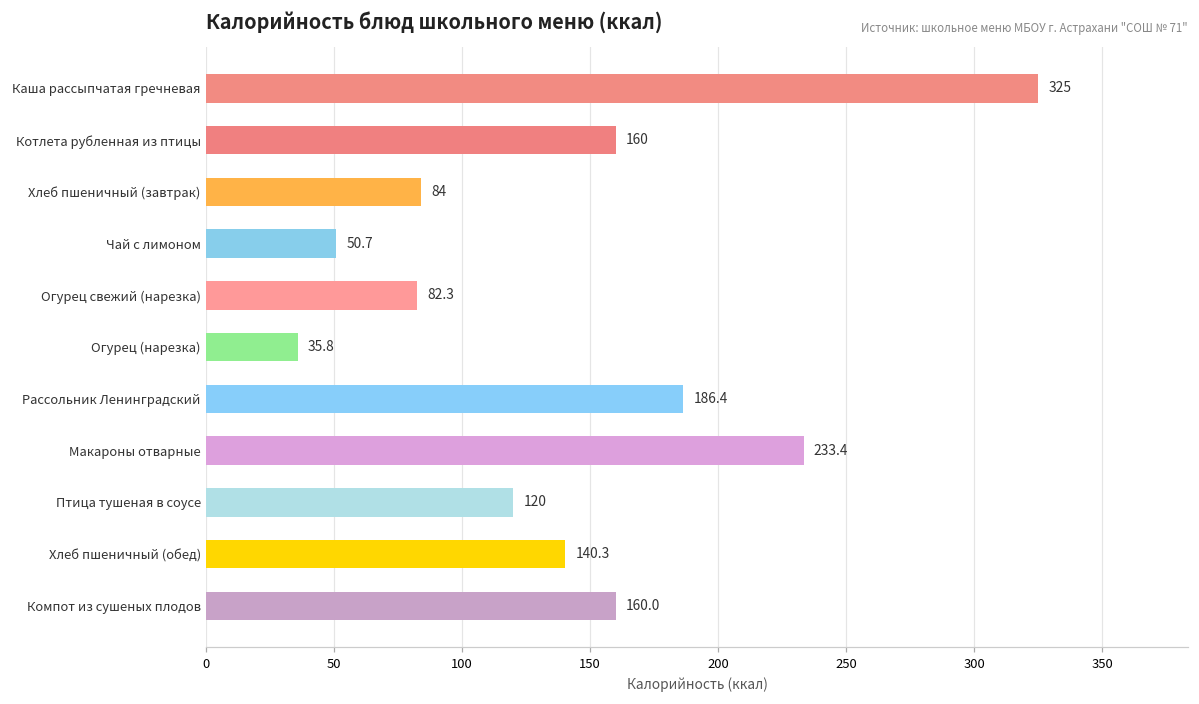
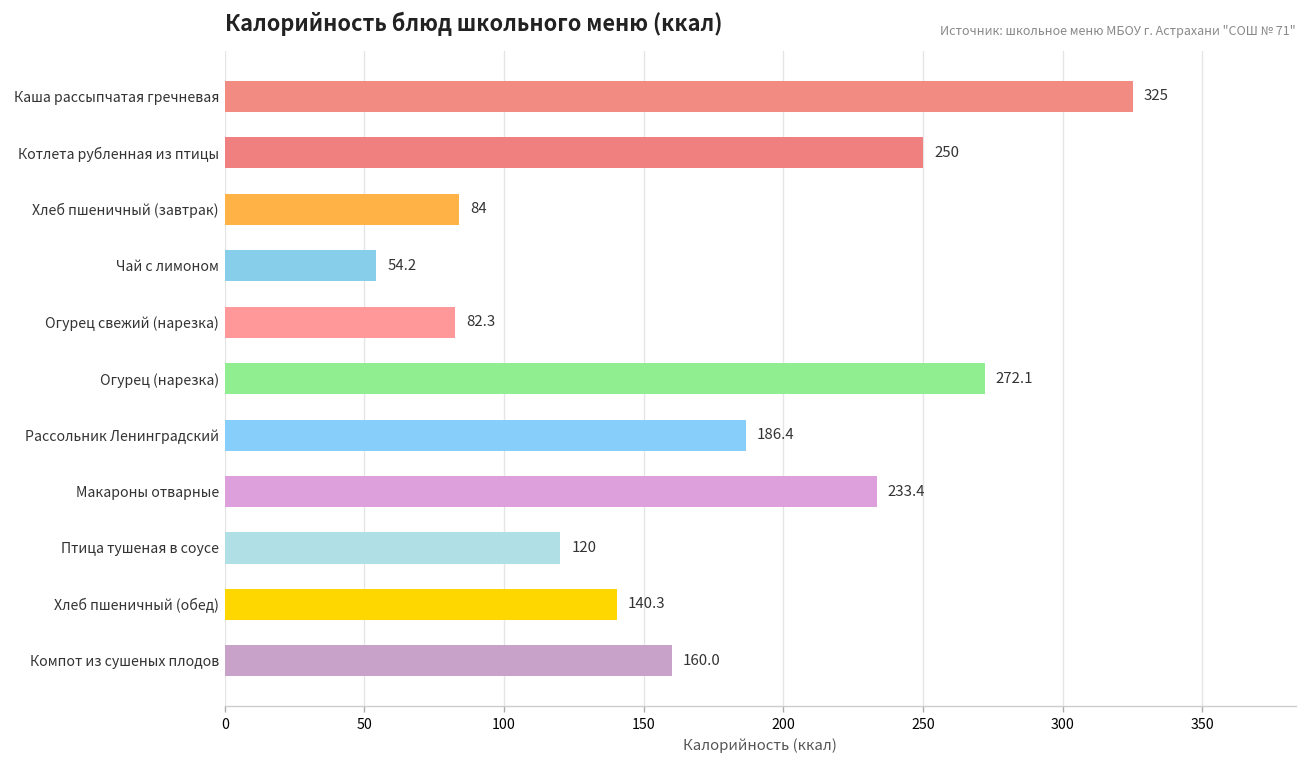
  {
    "Каша рассыпчатая гречневая": 325,
-   "Котлета рубленная из птицы": 160,
+   "Котлета рубленная из птицы": 250,
    "Хлеб пшеничный (завтрак)": 84,
-   "Чай с лимоном": 50.7,
+   "Чай с лимоном": 54.2,
    "Огурец свежий (нарезка)": 82.3,
-   "Огурец (нарезка)": 35.8,
+   "Огурец (нарезка)": 272.1,
    "Рассольник Ленинградский": 186.4,
    "Макароны отварные": 233.4,
    "Птица тушеная в соусе": 120,
    "Хлеб пшеничный (обед)": 140.3,
    "Компот из сушеных плодов": 160.0
  }
